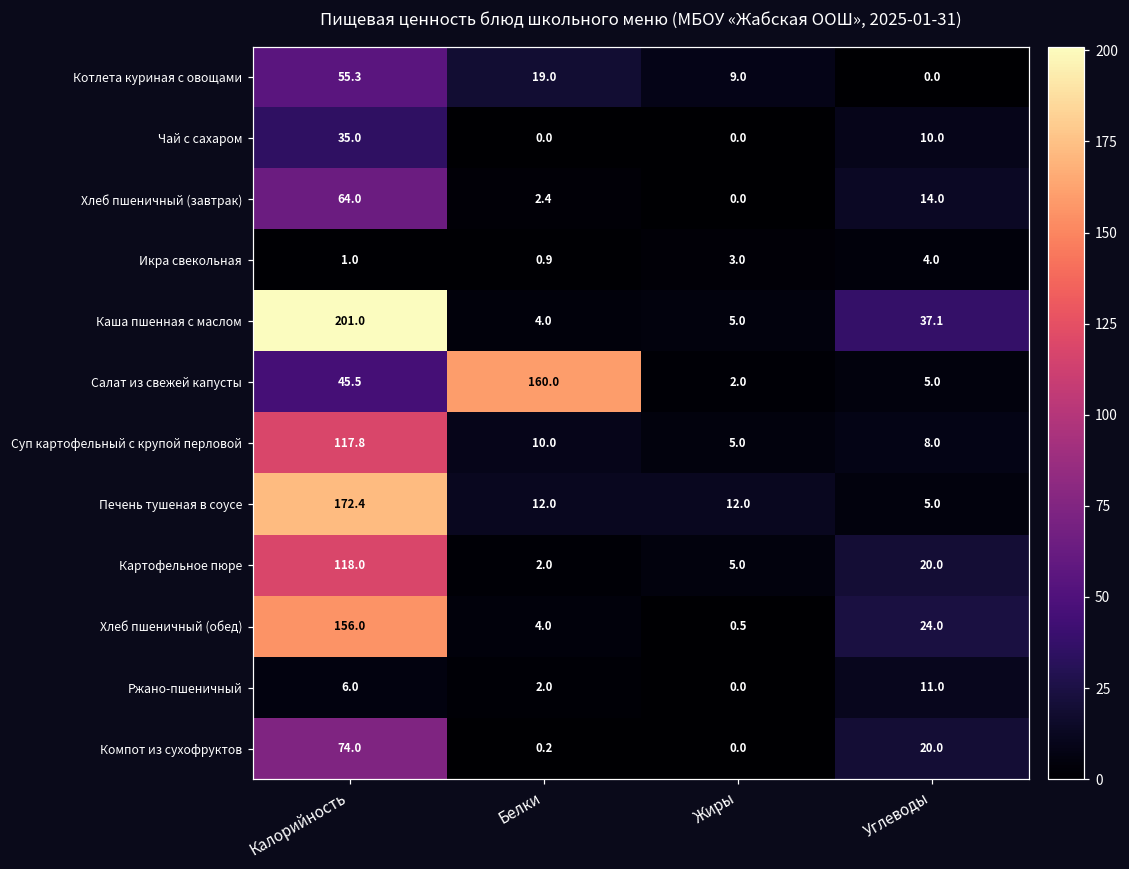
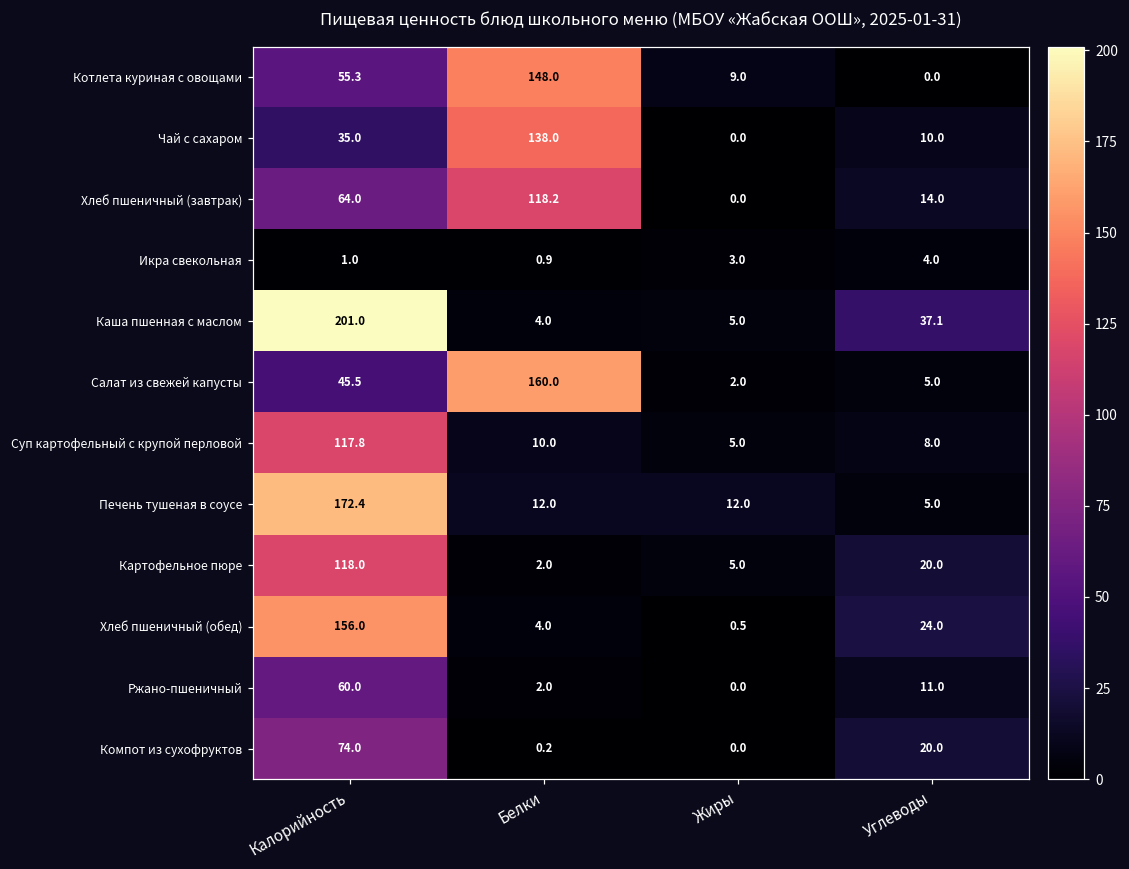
  {
    "Котлета куриная с овощами": {
      "Калорийность": 55.3,
-     "Белки": 19.0,
+     "Белки": 148.0,
      "Жиры": 9.0,
      "Углеводы": 0.0
    },
    "Чай с сахаром": {
      "Калорийность": 35.0,
-     "Белки": 0.0,
+     "Белки": 138.0,
      "Жиры": 0.0,
      "Углеводы": 10.0
    },
    "Хлеб пшеничный (завтрак)": {
      "Калорийность": 64.0,
-     "Белки": 2.4,
+     "Белки": 118.2,
      "Жиры": 0.0,
      "Углеводы": 14.0
    },
    "Икра свекольная": {
      "Калорийность": 1.0,
      "Белки": 0.9,
      "Жиры": 3.0,
      "Углеводы": 4.0
    },
    "Каша пшенная с маслом": {
      "Калорийность": 201.0,
      "Белки": 4.0,
      "Жиры": 5.0,
      "Углеводы": 37.1
    },
    "Салат из свежей капусты": {
      "Калорийность": 45.5,
      "Белки": 160.0,
      "Жиры": 2.0,
      "Углеводы": 5.0
    },
    "Суп картофельный с крупой перловой": {
      "Калорийность": 117.8,
      "Белки": 10.0,
      "Жиры": 5.0,
      "Углеводы": 8.0
    },
    "Печень тушеная в соусе": {
      "Калорийность": 172.4,
      "Белки": 12.0,
      "Жиры": 12.0,
      "Углеводы": 5.0
    },
    "Картофельное пюре": {
      "Калорийность": 118.0,
      "Белки": 2.0,
      "Жиры": 5.0,
      "Углеводы": 20.0
    },
    "Хлеб пшеничный (обед)": {
      "Калорийность": 156.0,
      "Белки": 4.0,
      "Жиры": 0.5,
      "Углеводы": 24.0
    },
    "Ржано-пшеничный": {
-     "Калорийность": 6.0,
+     "Калорийность": 60.0,
      "Белки": 2.0,
      "Жиры": 0.0,
      "Углеводы": 11.0
    },
    "Компот из сухофруктов": {
      "Калорийность": 74.0,
      "Белки": 0.2,
      "Жиры": 0.0,
      "Углеводы": 20.0
    }
  }
